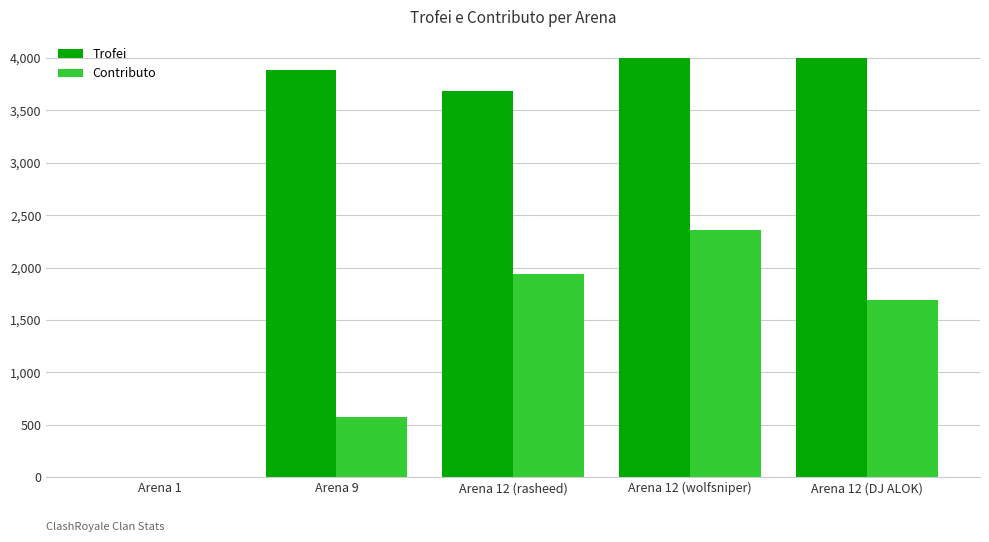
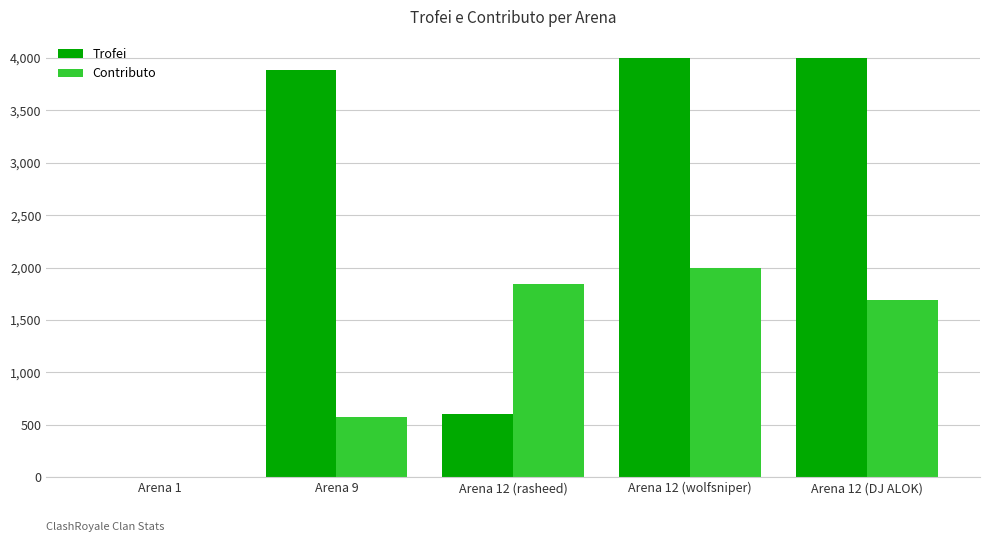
  {
    "Trofei": {
      "Arena 1": "0",
      "Arena 9": "3,880",
-     "Arena 12 (rasheed)": "3,690",
+     "Arena 12 (rasheed)": "600",
      "Arena 12 (wolfsniper)": "4,000",
      "Arena 12 (DJ ALOK)": "4,000"
    },
    "Contributo": {
      "Arena 1": "0",
      "Arena 9": "570",
-     "Arena 12 (rasheed)": "1,940",
-     "Arena 12 (wolfsniper)": "2,350",
+     "Arena 12 (rasheed)": "1,840",
+     "Arena 12 (wolfsniper)": "2,000",
      "Arena 12 (DJ ALOK)": "1,690"
    }
  }
